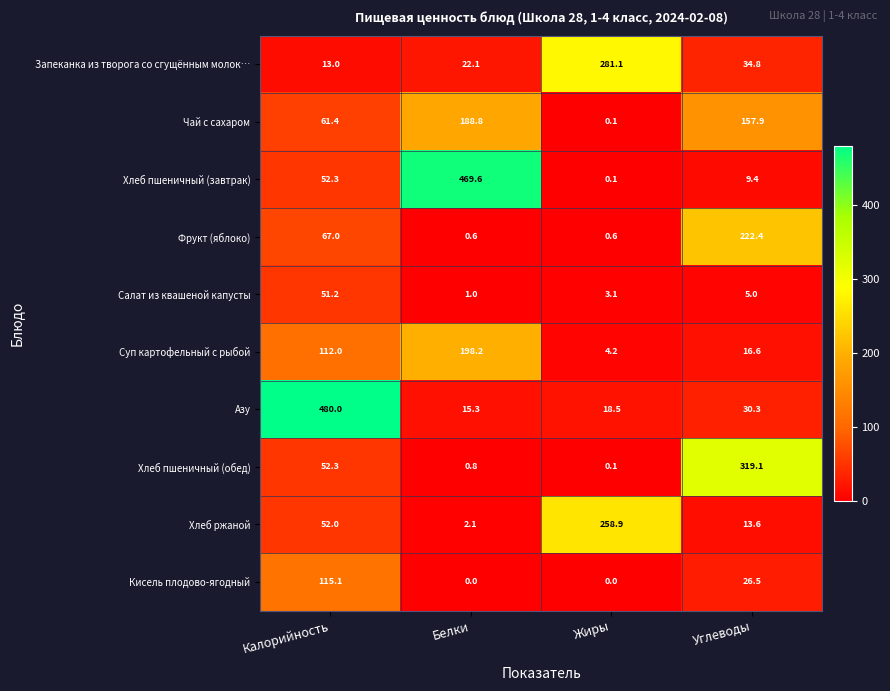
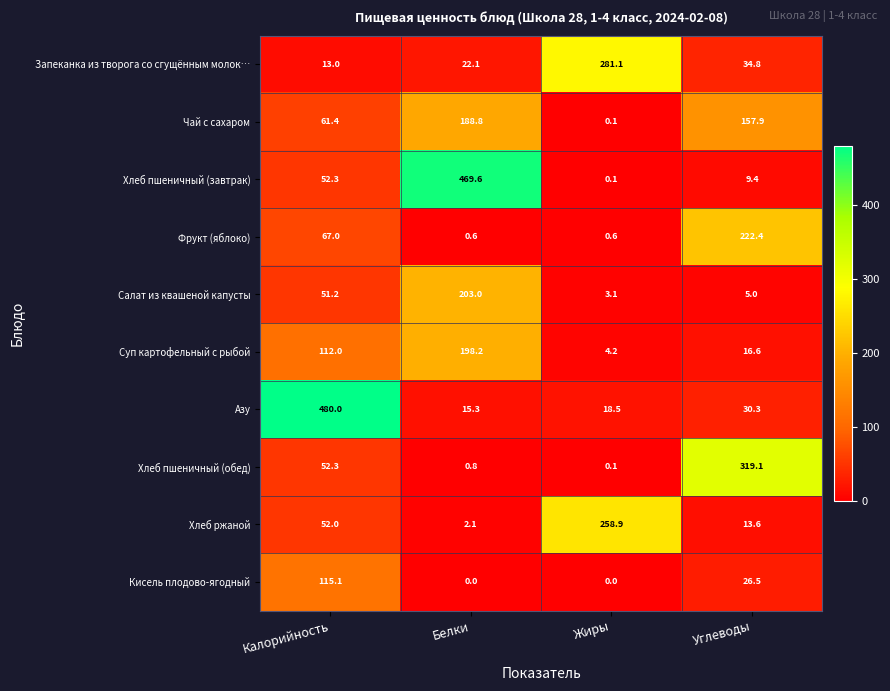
  {
    "Запеканка из творога со сгущённым молок…": {
      "Калорийность": 13.0,
      "Белки": 22.1,
      "Жиры": 281.1,
      "Углеводы": 34.8
    },
    "Чай с сахаром": {
      "Калорийность": 61.4,
      "Белки": 188.8,
      "Жиры": 0.1,
      "Углеводы": 157.9
    },
    "Хлеб пшеничный (завтрак)": {
      "Калорийность": 52.3,
      "Белки": 469.6,
      "Жиры": 0.1,
      "Углеводы": 9.4
    },
    "Фрукт (яблоко)": {
      "Калорийность": 67.0,
      "Белки": 0.6,
      "Жиры": 0.6,
      "Углеводы": 222.4
    },
    "Салат из квашеной капусты": {
      "Калорийность": 51.2,
-     "Белки": 1.0,
+     "Белки": 203.0,
      "Жиры": 3.1,
      "Углеводы": 5.0
    },
    "Суп картофельный с рыбой": {
      "Калорийность": 112.0,
      "Белки": 198.2,
      "Жиры": 4.2,
      "Углеводы": 16.6
    },
    "Азу": {
      "Калорийность": 480.0,
      "Белки": 15.3,
      "Жиры": 18.5,
      "Углеводы": 30.3
    },
    "Хлеб пшеничный (обед)": {
      "Калорийность": 52.3,
      "Белки": 0.8,
      "Жиры": 0.1,
      "Углеводы": 319.1
    },
    "Хлеб ржаной": {
      "Калорийность": 52.0,
      "Белки": 2.1,
      "Жиры": 258.9,
      "Углеводы": 13.6
    },
    "Кисель плодово-ягодный": {
      "Калорийность": 115.1,
      "Белки": 0.0,
      "Жиры": 0.0,
      "Углеводы": 26.5
    }
  }
